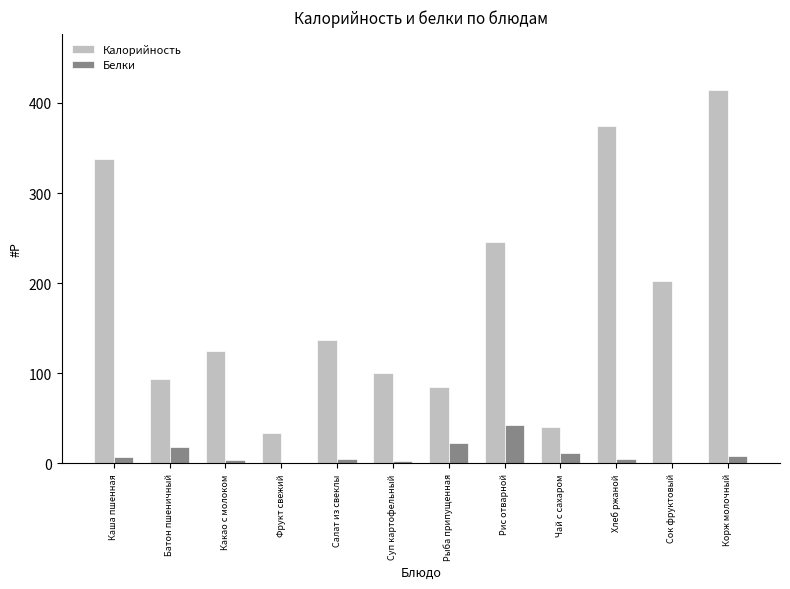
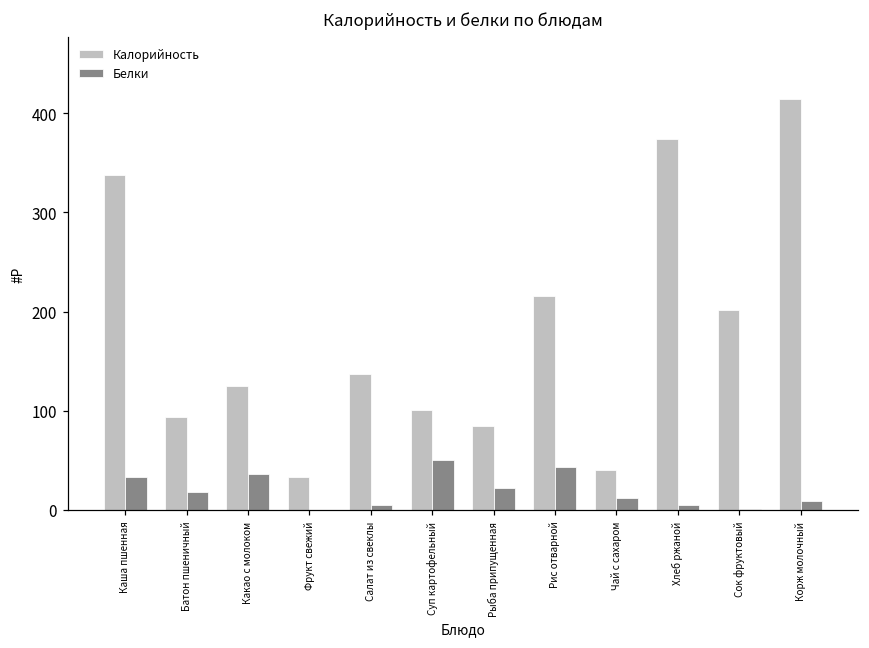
  {
    "Калорийность": {
      "Каша пшенная": 340,
      "Батон пшеничный": 90,
      "Какао с молоком": 130,
      "Фрукт свежий": 30,
      "Салат из свеклы": 140,
      "Суп картофельный": 100,
      "Рыба припущенная": 80,
-     "Рис отварной": 250,
+     "Рис отварной": 220,
      "Чай с сахаром": 40,
      "Хлеб ржаной": 370,
      "Сок фруктовый": 200,
      "Корж молочный": 410
    },
    "Белки": {
-     "Каша пшенная": 10,
+     "Каша пшенная": 30,
      "Батон пшеничный": 20,
-     "Какао с молоком": 0,
+     "Какао с молоком": 40,
      "Салат из свеклы": 0,
-     "Суп картофельный": 0,
+     "Суп картофельный": 50,
      "Рыба припущенная": 20,
      "Рис отварной": 40,
      "Чай с сахаром": 10,
      "Хлеб ржаной": 0,
      "Корж молочный": 10
    }
  }
